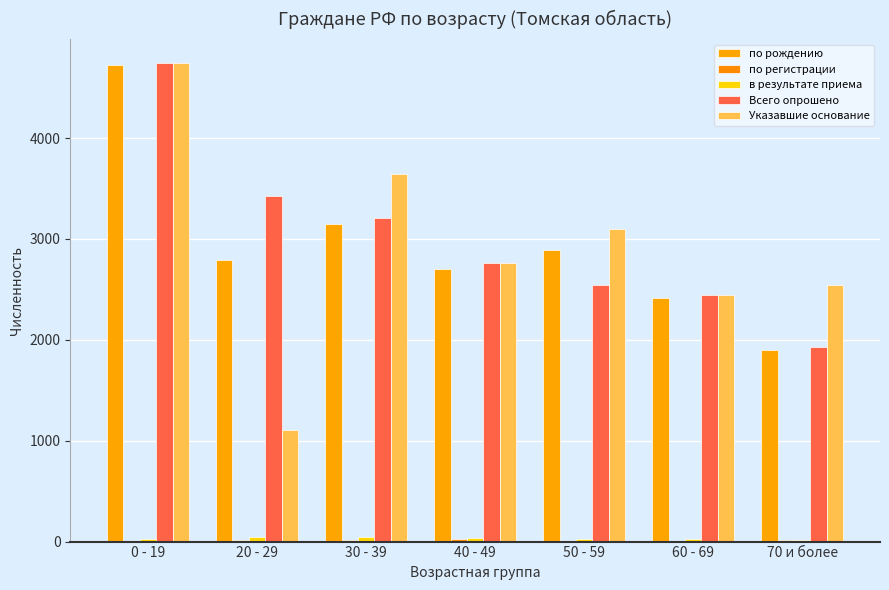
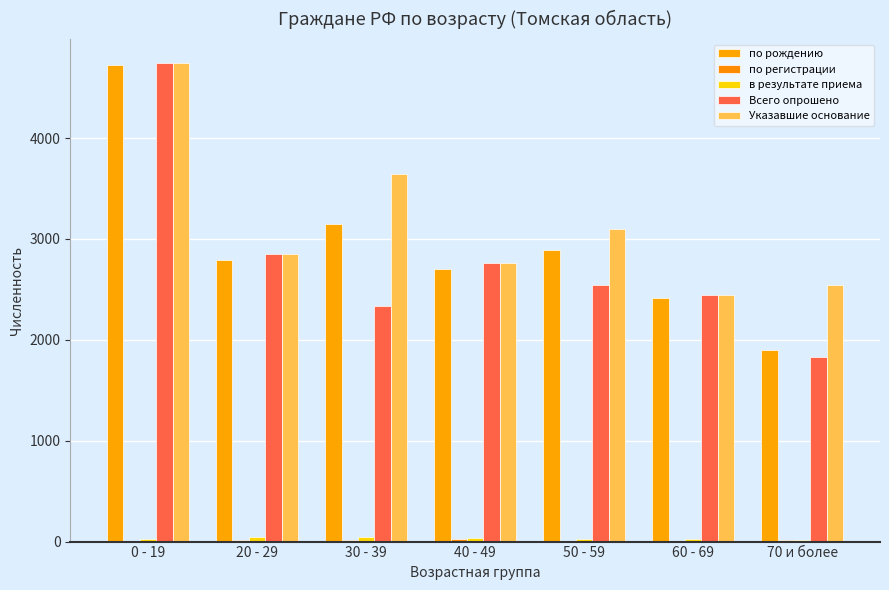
  {
    "Всего опрошено": {
      "0 - 19": 4740,
-     "20 - 29": 3420,
-     "30 - 39": 3210,
+     "20 - 29": 2850,
+     "30 - 39": 2330,
      "40 - 49": 2760,
      "50 - 59": 2540,
      "60 - 69": 2440,
-     "70 и более": 1930
+     "70 и более": 1830
    },
    "Указавшие основание": {
      "0 - 19": 4740,
-     "20 - 29": 1110,
+     "20 - 29": 2850,
      "30 - 39": 3640,
      "40 - 49": 2760,
      "50 - 59": 3090,
      "60 - 69": 2440,
      "70 и более": 2550
    }
  }
